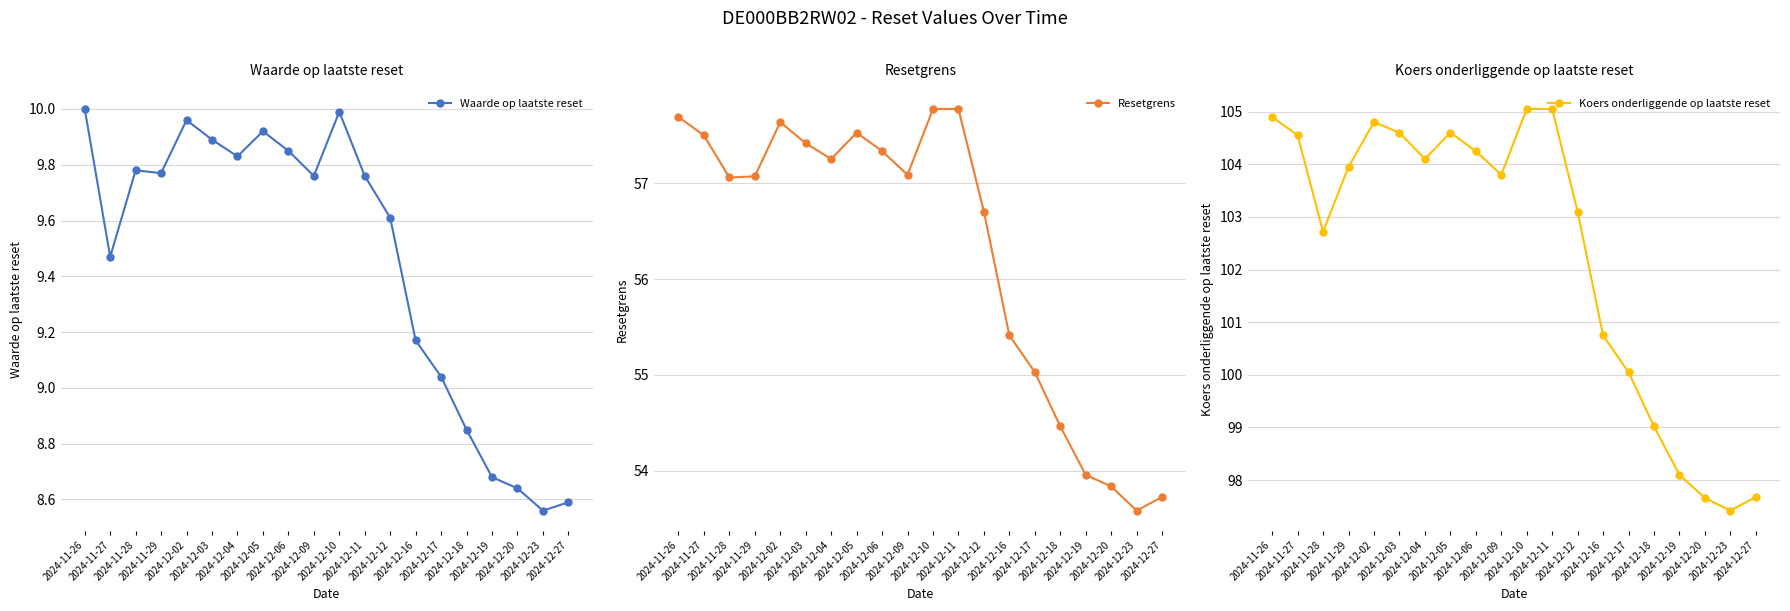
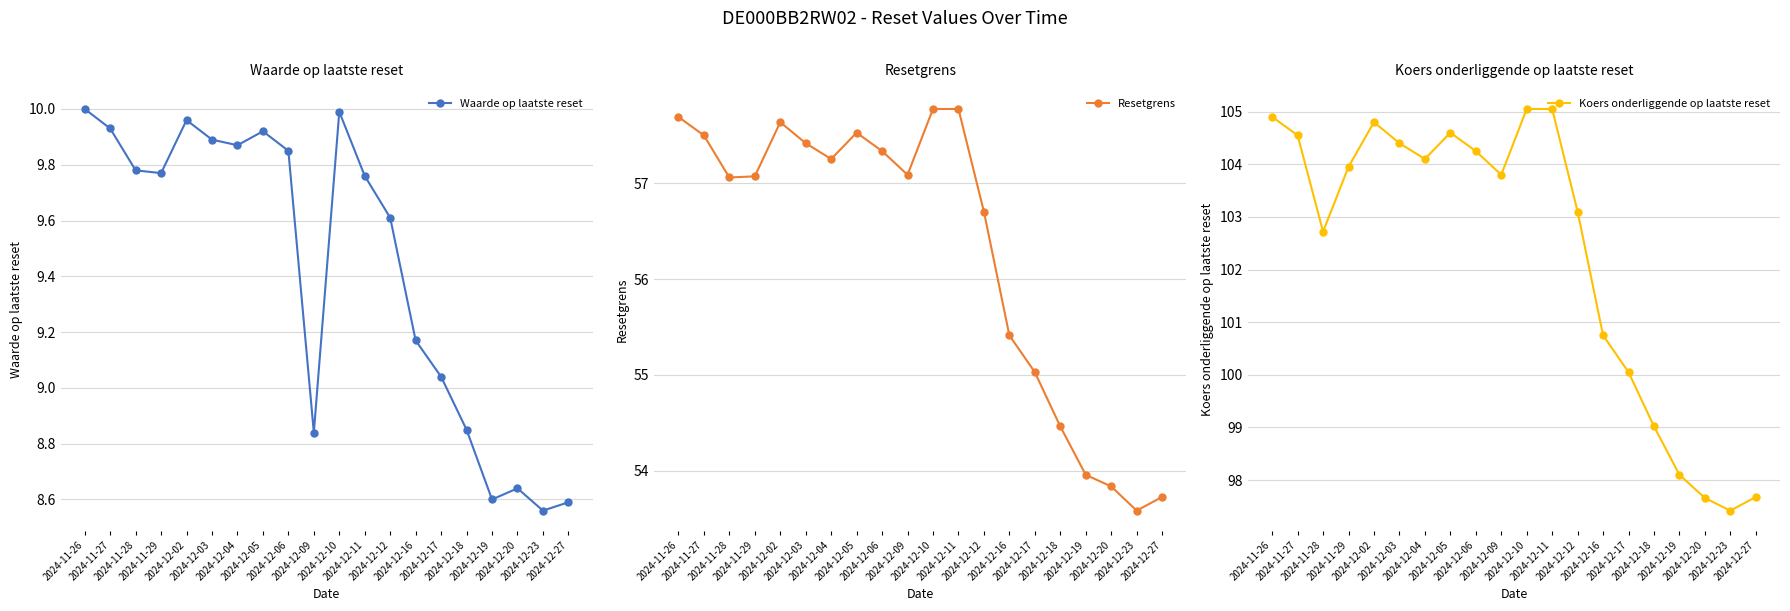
  {
    "Waarde op laatste reset": {
      "2024-11-26": 10.00,
-     "2024-11-27": 9.47,
+     "2024-11-27": 9.93,
      "2024-11-28": 9.78,
      "2024-11-29": 9.77,
      "2024-12-02": 9.96,
      "2024-12-03": 9.89,
-     "2024-12-04": 9.83,
+     "2024-12-04": 9.87,
      "2024-12-05": 9.92,
      "2024-12-06": 9.85,
-     "2024-12-09": 9.76,
+     "2024-12-09": 8.84,
      "2024-12-10": 9.99,
      "2024-12-11": 9.76,
      "2024-12-12": 9.61,
      "2024-12-16": 9.17,
      "2024-12-17": 9.04,
      "2024-12-18": 8.85,
-     "2024-12-19": 8.68,
+     "2024-12-19": 8.60,
      "2024-12-20": 8.64,
      "2024-12-23": 8.56,
      "2024-12-27": 8.59
    },
    "Resetgrens": {
      "2024-11-26": 57.7,
      "2024-11-27": 57.5,
      "2024-11-28": 57.1,
      "2024-11-29": 57.1,
      "2024-12-02": 57.6,
      "2024-12-03": 57.4,
      "2024-12-04": 57.3,
      "2024-12-05": 57.5,
      "2024-12-06": 57.3,
      "2024-12-09": 57.1,
      "2024-12-10": 57.8,
      "2024-12-11": 57.8,
      "2024-12-12": 56.7,
      "2024-12-16": 55.4,
      "2024-12-17": 55.0,
      "2024-12-18": 54.5,
      "2024-12-19": 54.0,
      "2024-12-20": 53.8,
      "2024-12-23": 53.6,
      "2024-12-27": 53.7
    },
    "Koers onderliggende op laatste reset": {
      "2024-11-26": 104.9,
      "2024-11-27": 104.6,
      "2024-11-28": 102.7,
      "2024-11-29": 104.0,
      "2024-12-02": 104.8,
-     "2024-12-03": 104.6,
+     "2024-12-03": 104.4,
      "2024-12-04": 104.1,
      "2024-12-05": 104.6,
      "2024-12-06": 104.3,
      "2024-12-09": 103.8,
      "2024-12-10": 105.1,
      "2024-12-11": 105.1,
      "2024-12-12": 103.1,
      "2024-12-16": 100.8,
      "2024-12-17": 100.1,
      "2024-12-18": 99.0,
      "2024-12-19": 98.1,
      "2024-12-20": 97.7,
      "2024-12-23": 97.4,
      "2024-12-27": 97.7
    }
  }
